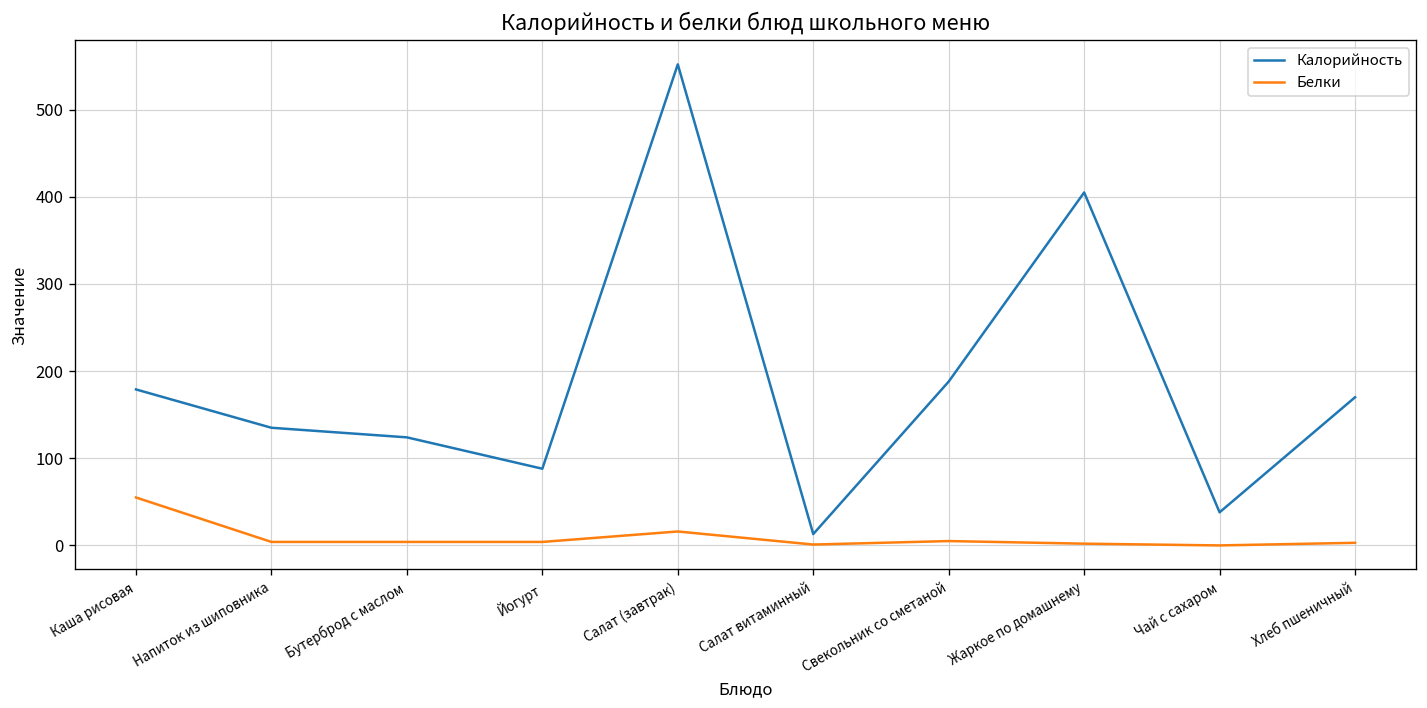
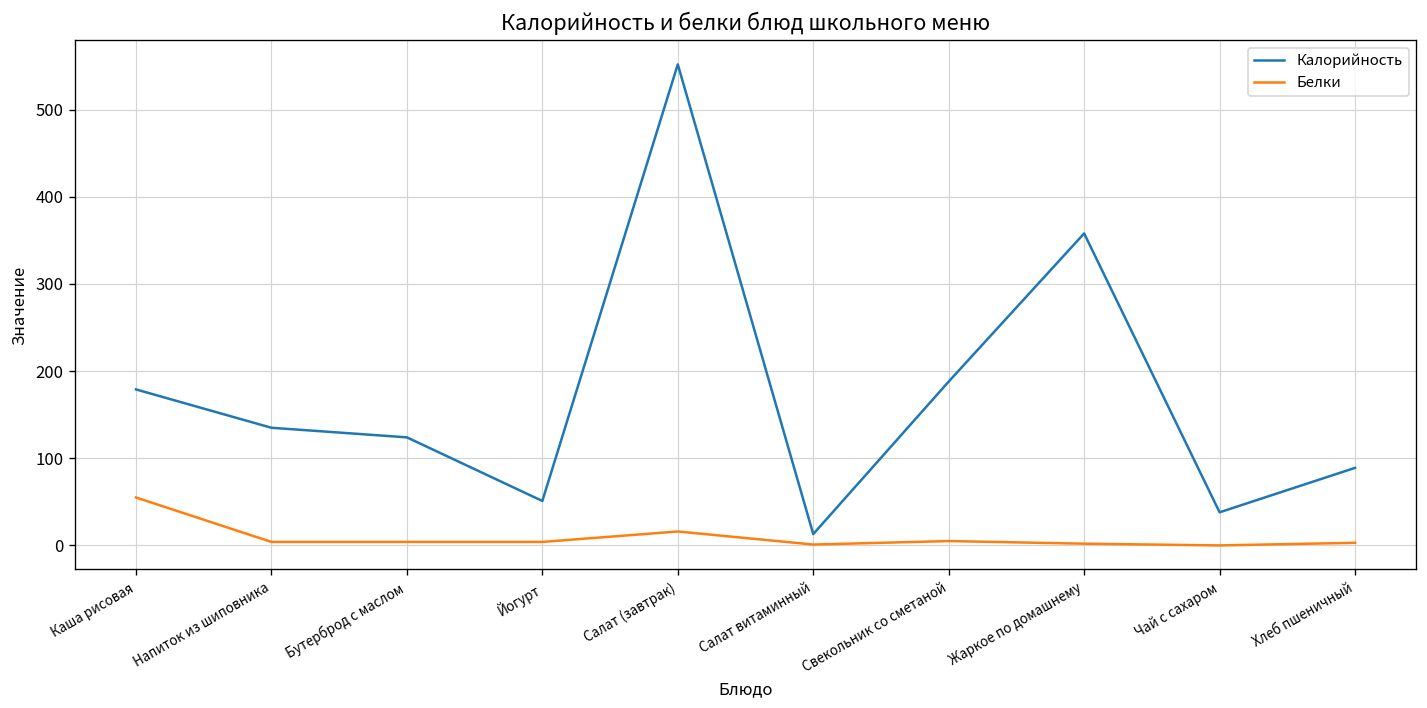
  {
    "Калорийность": {
      "Каша рисовая": 180,
      "Напиток из шиповника": 140,
      "Бутерброд с маслом": 120,
-     "Йогурт": 90,
+     "Йогурт": 50,
      "Салат (завтрак)": 550,
      "Салат витаминный": 10,
      "Свекольник со сметаной": 190,
-     "Жаркое по домашнему": 410,
+     "Жаркое по домашнему": 360,
      "Чай с сахаром": 40,
-     "Хлеб пшеничный": 170
+     "Хлеб пшеничный": 90
    },
    "Белки": {
      "Каша рисовая": 60,
      "Напиток из шиповника": 0,
      "Бутерброд с маслом": 0,
      "Йогурт": 0,
      "Салат (завтрак)": 20,
      "Салат витаминный": 0,
      "Свекольник со сметаной": 10,
      "Жаркое по домашнему": 0,
      "Чай с сахаром": 0,
      "Хлеб пшеничный": 0
    }
  }
